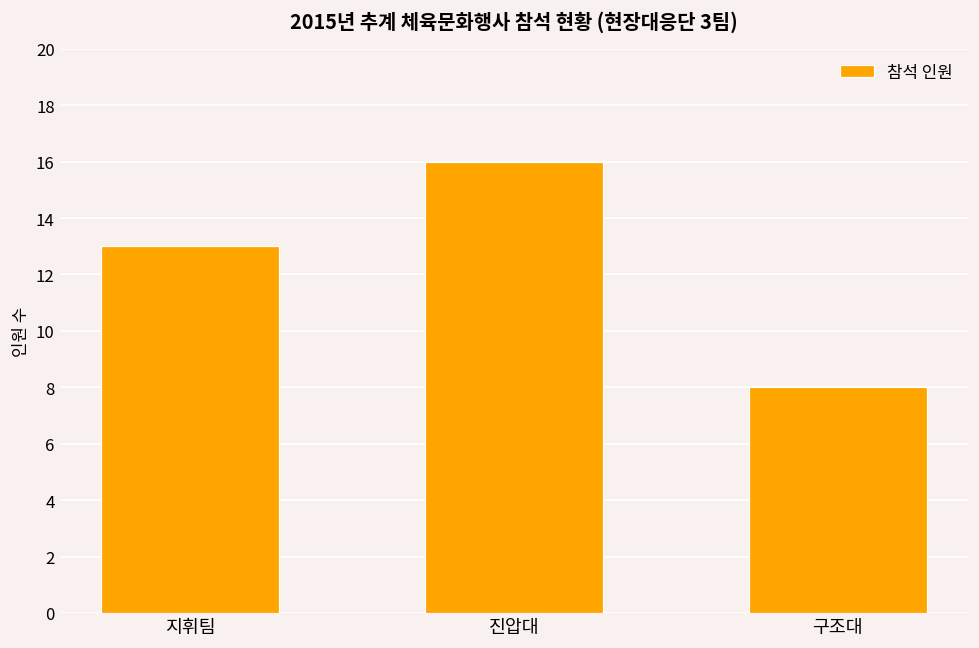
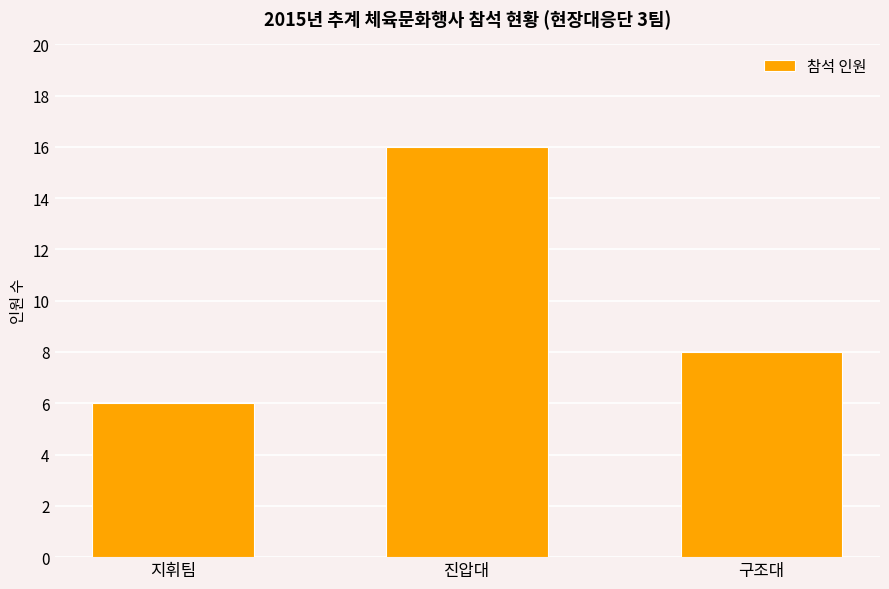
  {
-   "지휘팀": 13,
+   "지휘팀": 6,
    "진압대": 16,
    "구조대": 8
  }
